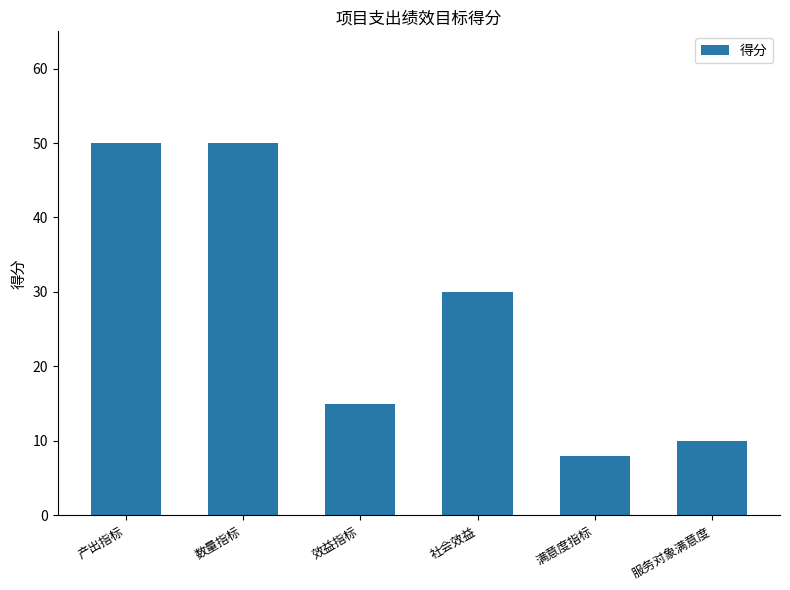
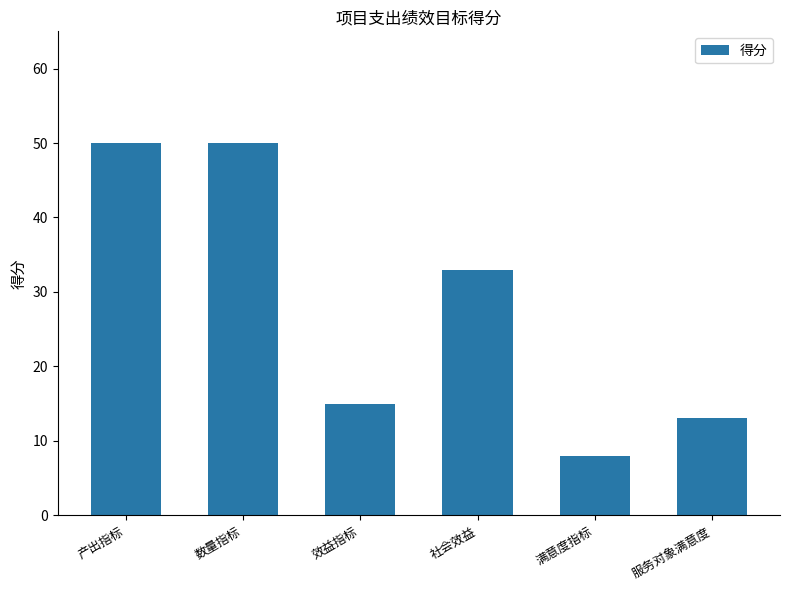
  {
    "产出指标": 50,
    "数量指标": 50,
    "效益指标": 15,
-   "社会效益": 30,
+   "社会效益": 33,
    "满意度指标": 8,
-   "服务对象满意度": 10
+   "服务对象满意度": 13
  }
